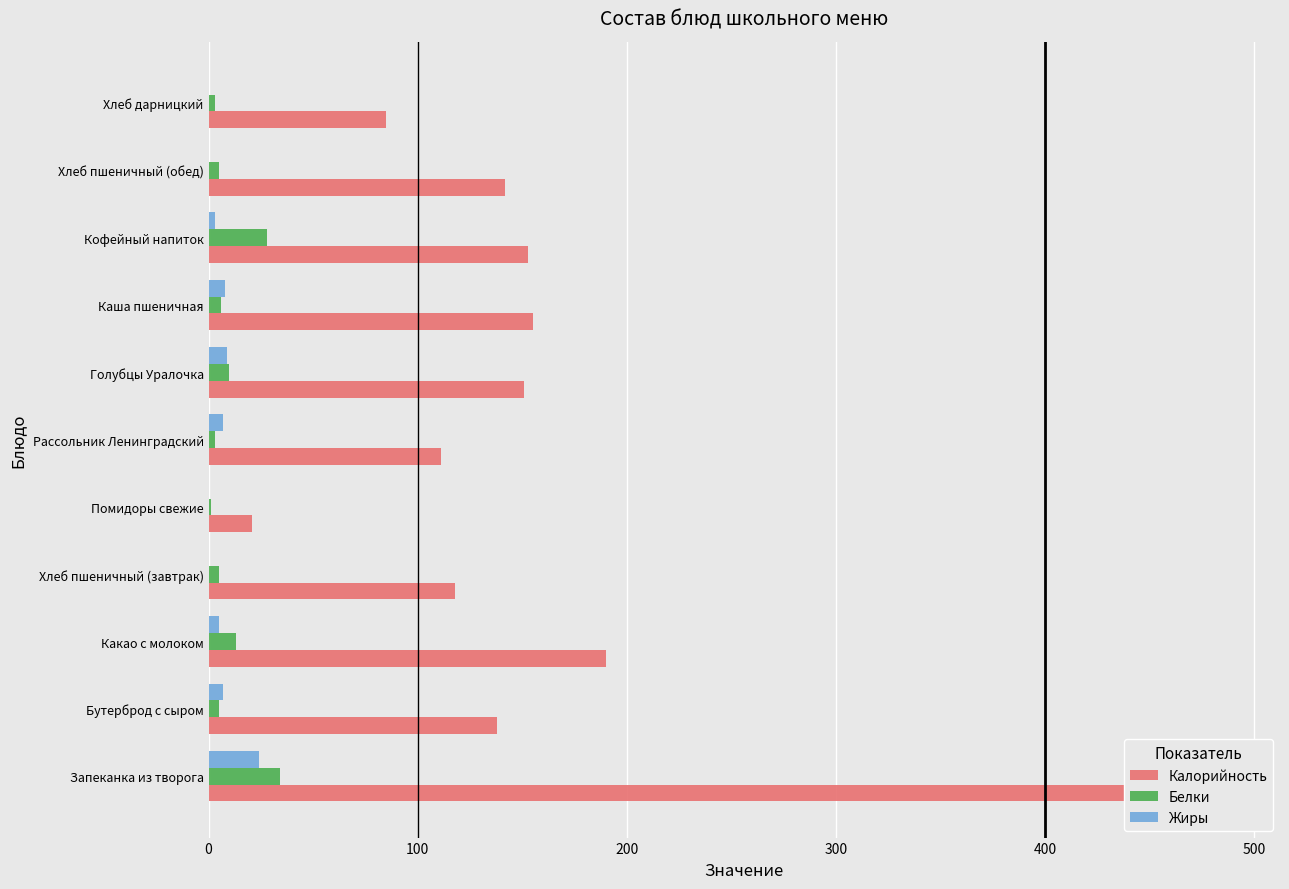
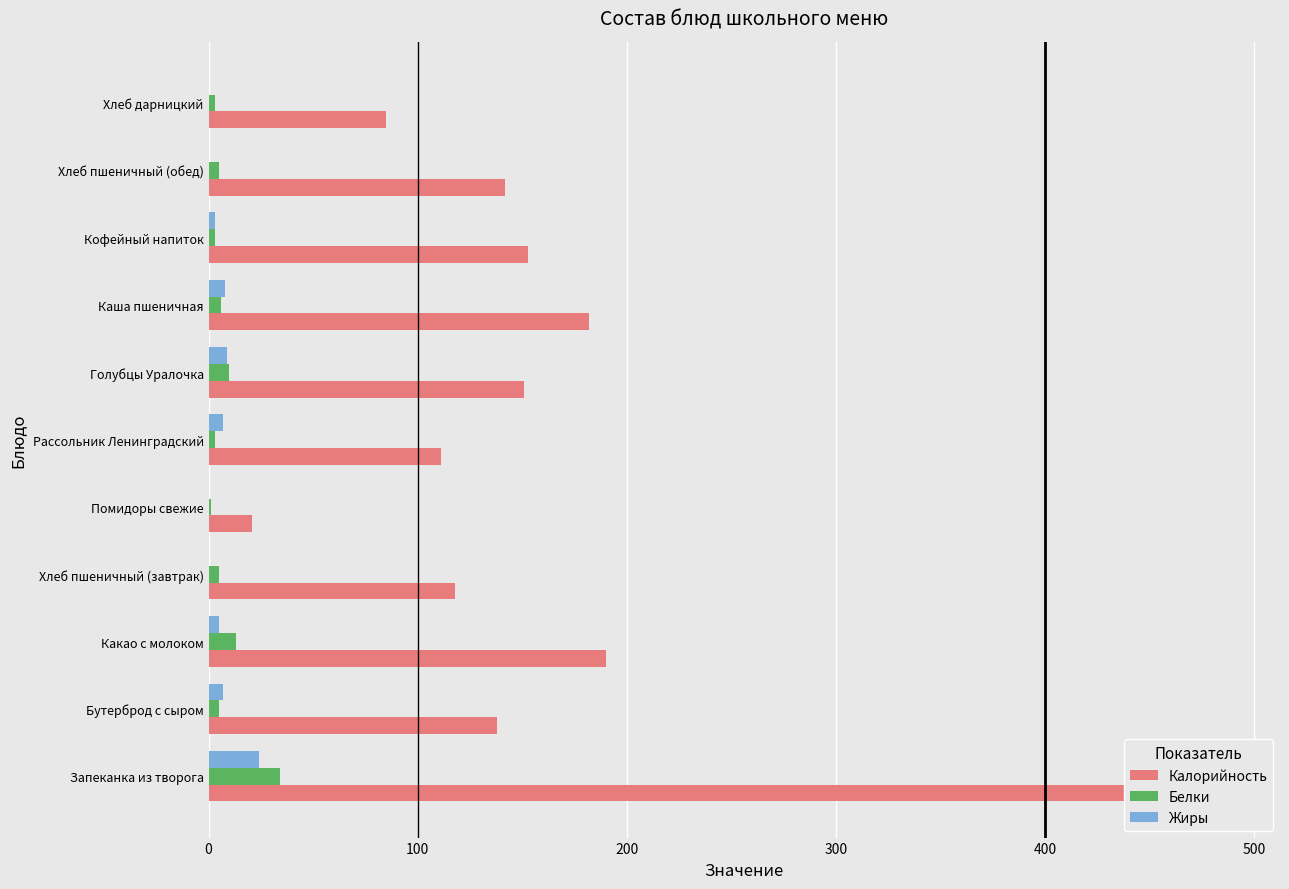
  {
    "Калорийность": {
      "Хлеб дарницкий": 85,
      "Хлеб пшеничный (обед)": 142,
      "Кофейный напиток": 153,
-     "Каша пшеничная": 155,
+     "Каша пшеничная": 182,
      "Голубцы Уралочка": 151,
      "Рассольник Ленинградский": 111,
      "Помидоры свежие": 21,
      "Хлеб пшеничный (завтрак)": 118,
      "Какао с молоком": 190,
      "Бутерброд с сыром": 138
    },
    "Белки": {
      "Хлеб дарницкий": 3,
      "Хлеб пшеничный (обед)": 5,
-     "Кофейный напиток": 28,
+     "Кофейный напиток": 3,
      "Каша пшеничная": 6,
      "Голубцы Уралочка": 10,
      "Рассольник Ленинградский": 3,
      "Хлеб пшеничный (завтрак)": 5,
      "Какао с молоком": 13,
      "Бутерброд с сыром": 5,
      "Запеканка из творога": 34
    },
    "Жиры": {
      "Хлеб дарницкий": 0,
      "Хлеб пшеничный (обед)": 0,
      "Кофейный напиток": 3,
      "Каша пшеничная": 8,
      "Голубцы Уралочка": 9,
      "Рассольник Ленинградский": 7,
      "Помидоры свежие": 0,
      "Хлеб пшеничный (завтрак)": 0,
      "Какао с молоком": 5,
      "Бутерброд с сыром": 7,
      "Запеканка из творога": 24
    }
  }
